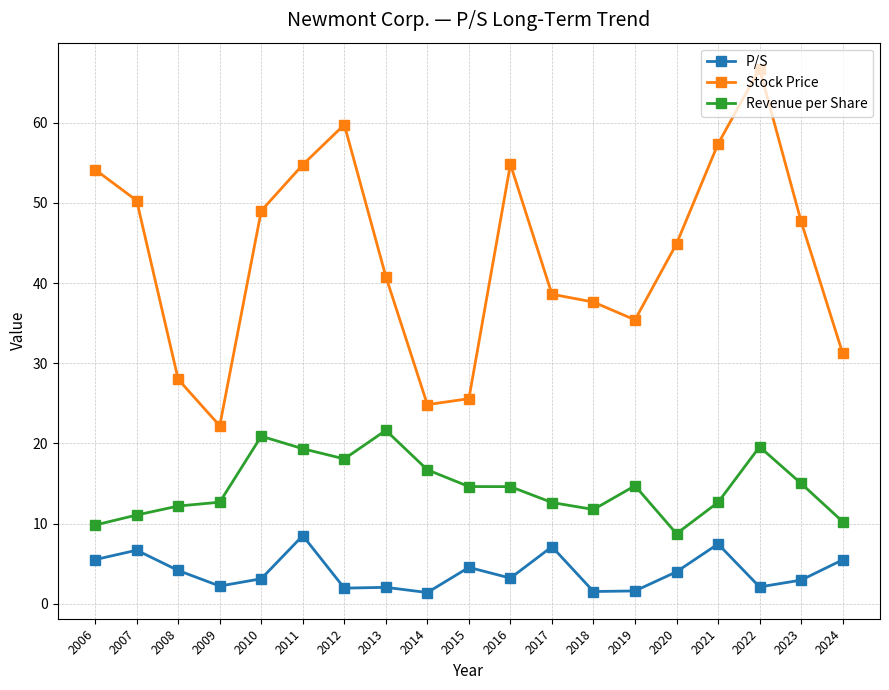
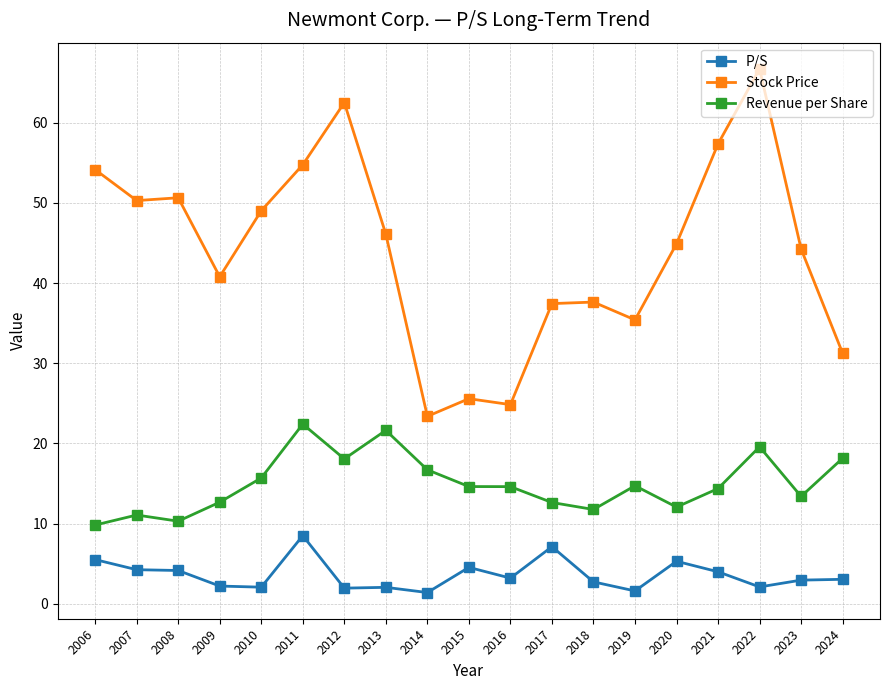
  {
    "P/S": {
      "2006": 6,
-     "2007": 7,
+     "2007": 4,
      "2008": 4,
      "2009": 2,
-     "2010": 3,
+     "2010": 2,
      "2011": 9,
      "2012": 2,
      "2013": 2,
      "2014": 1,
      "2015": 5,
      "2016": 3,
      "2017": 7,
-     "2018": 2,
+     "2018": 3,
      "2019": 2,
-     "2020": 4,
-     "2021": 7,
+     "2020": 5,
+     "2021": 4,
      "2022": 2,
      "2023": 3,
-     "2024": 5
+     "2024": 3
    },
    "Stock Price": {
      "2006": 54,
      "2007": 50,
-     "2008": 28,
-     "2009": 22,
+     "2008": 51,
+     "2009": 41,
      "2010": 49,
      "2011": 55,
-     "2012": 60,
-     "2013": 41,
-     "2014": 25,
+     "2012": 63,
+     "2013": 46,
+     "2014": 23,
      "2015": 26,
-     "2016": 55,
-     "2017": 39,
+     "2016": 25,
+     "2017": 37,
      "2018": 38,
      "2019": 35,
      "2020": 45,
      "2021": 57,
-     "2023": 48,
+     "2023": 44,
      "2024": 31
    },
    "Revenue per Share": {
      "2006": 10,
      "2007": 11,
-     "2008": 12,
+     "2008": 10,
      "2009": 13,
-     "2010": 21,
-     "2011": 19,
+     "2010": 16,
+     "2011": 22,
      "2012": 18,
      "2013": 22,
      "2014": 17,
      "2015": 15,
      "2016": 15,
      "2017": 13,
      "2018": 12,
      "2019": 15,
-     "2020": 9,
-     "2021": 13,
+     "2020": 12,
+     "2021": 14,
      "2022": 20,
-     "2023": 15,
-     "2024": 10
+     "2023": 13,
+     "2024": 18
    }
  }
